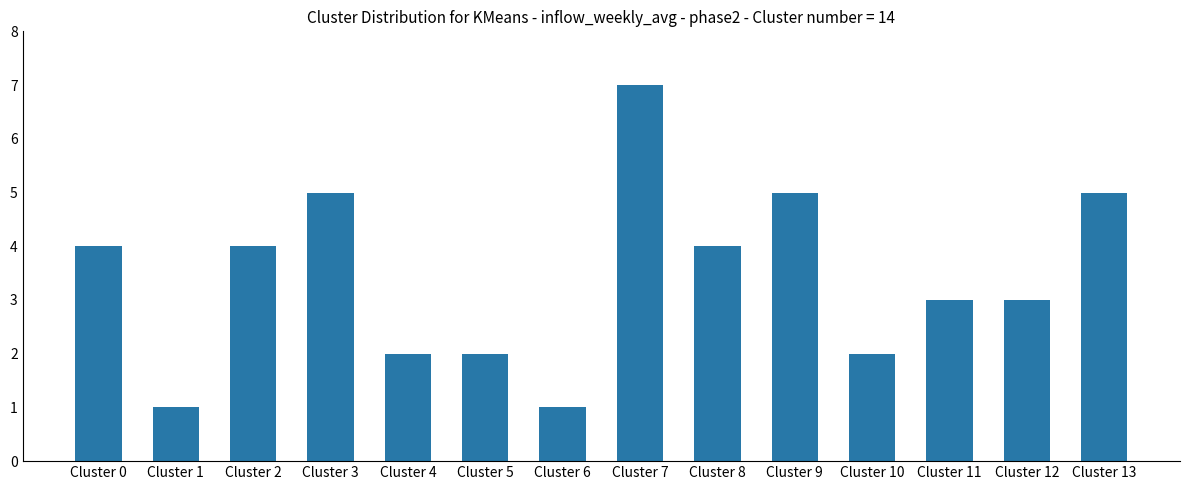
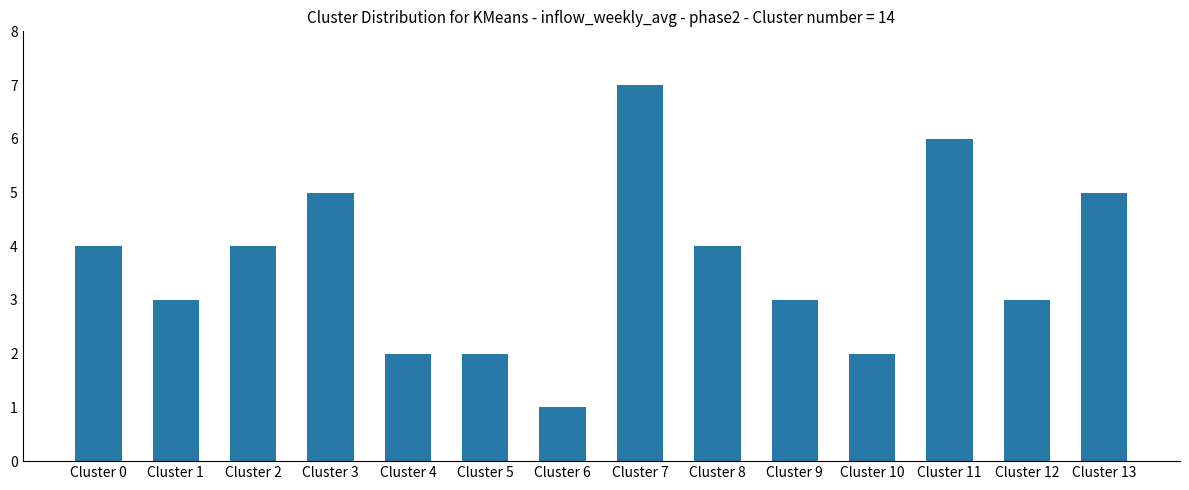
  {
    "Cluster 0": 4,
-   "Cluster 1": 1,
+   "Cluster 1": 3,
    "Cluster 2": 4,
    "Cluster 3": 5,
    "Cluster 4": 2,
    "Cluster 5": 2,
    "Cluster 6": 1,
    "Cluster 7": 7,
    "Cluster 8": 4,
-   "Cluster 9": 5,
+   "Cluster 9": 3,
    "Cluster 10": 2,
-   "Cluster 11": 3,
+   "Cluster 11": 6,
    "Cluster 12": 3,
    "Cluster 13": 5
  }
